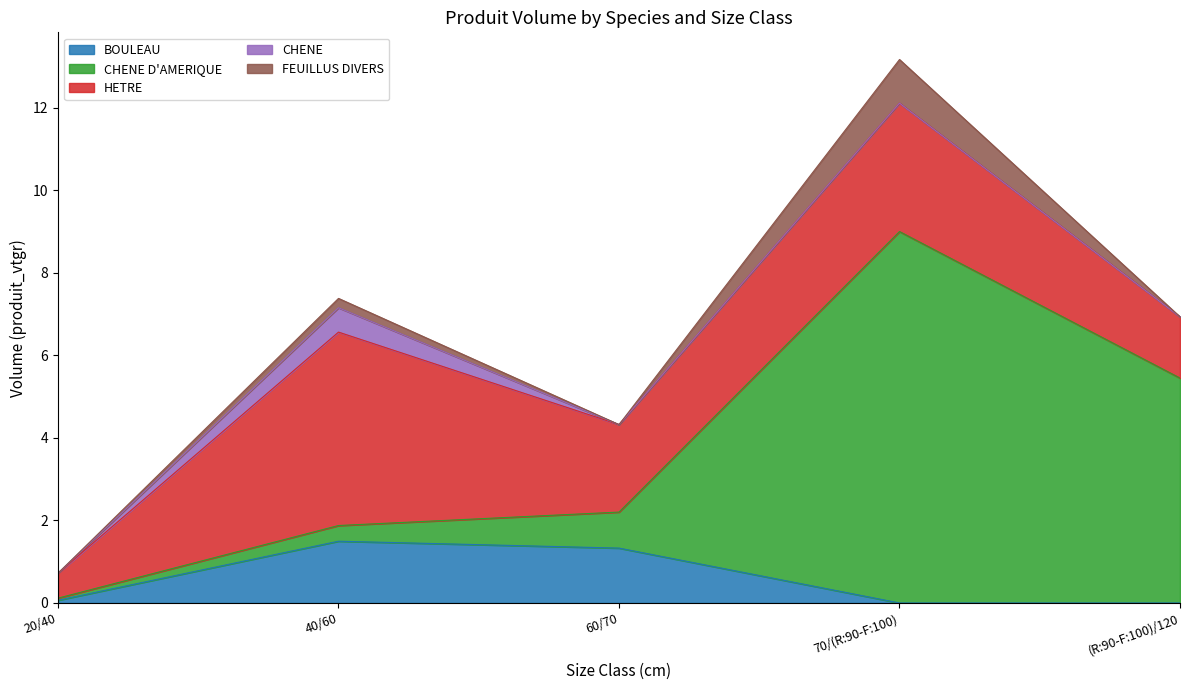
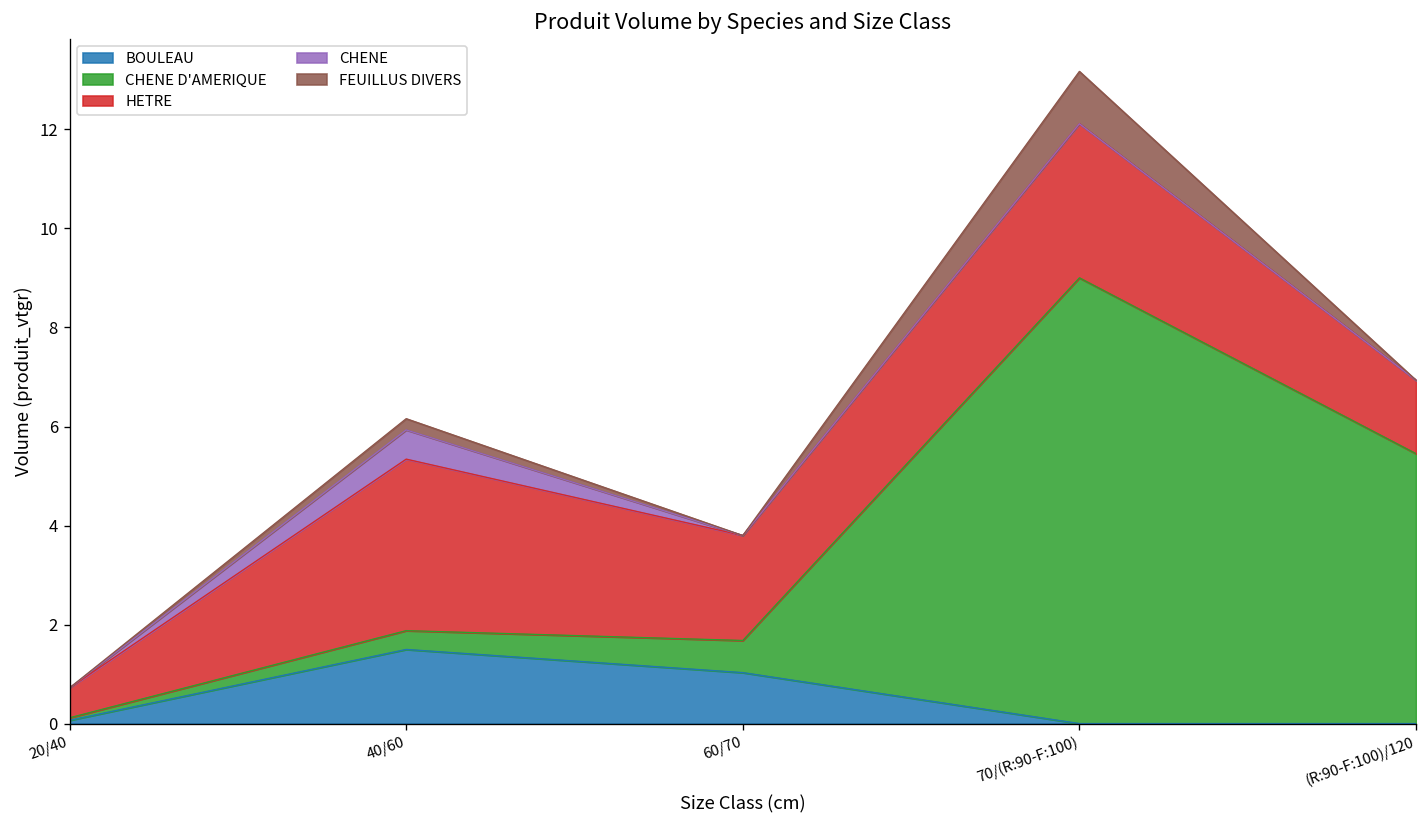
  {
    "BOULEAU": {
      "40/60": 1.5,
-     "60/70": 1.3,
+     "60/70": 1.0,
      "70/(R:90-F:100)": 0.0,
      "(R:90-F:100)/120": 0.0
    },
    "CHENE D'AMERIQUE": {
      "40/60": 0.4,
-     "60/70": 0.9,
+     "60/70": 0.6,
      "70/(R:90-F:100)": 9.0,
      "(R:90-F:100)/120": 5.5
    },
    "HETRE": {
-     "40/60": 4.7
+     "40/60": 3.5
    },
    "CHENE": {
      "40/60": 0.6
    },
    "FEUILLUS DIVERS": {
      "40/60": 0.2,
      "70/(R:90-F:100)": 1.1
    }
  }
